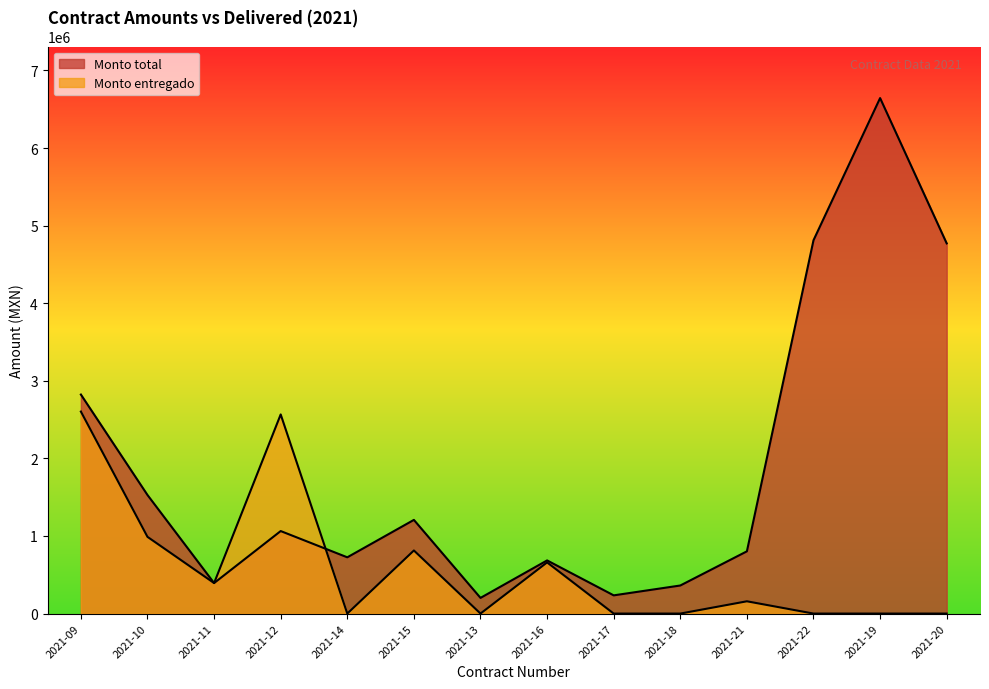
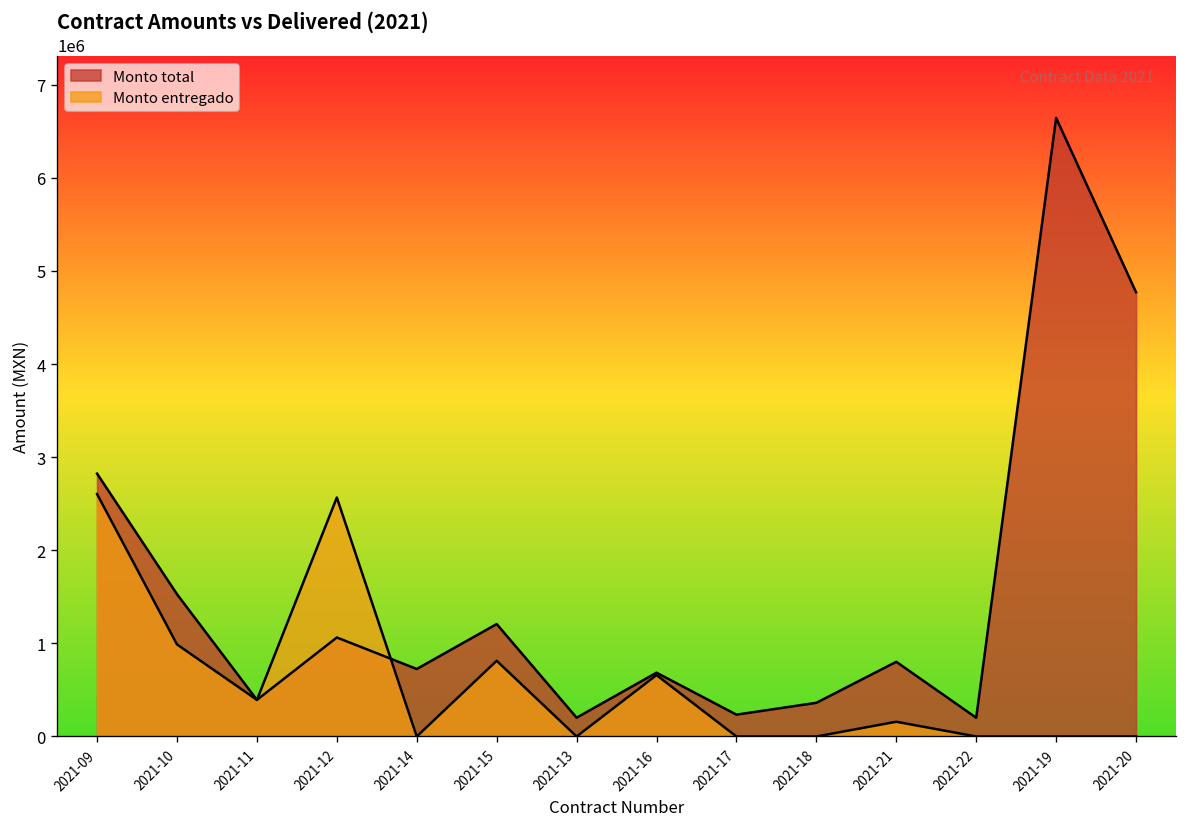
  {
    "Monto total": {
      "2021-09": 2800000,
      "2021-10": 1500000,
      "2021-12": 1100000,
      "2021-14": 700000,
      "2021-15": 1200000,
      "2021-13": 200000,
      "2021-17": 200000,
      "2021-18": 400000,
      "2021-21": 800000,
-     "2021-22": 4800000,
+     "2021-22": 200000,
      "2021-19": 6600000,
      "2021-20": 4800000
    },
    "Monto entregado": {
      "2021-09": 2600000,
      "2021-10": 1000000,
      "2021-12": 2600000,
      "2021-14": 0,
      "2021-15": 800000,
      "2021-13": 0,
      "2021-17": 0,
      "2021-18": 0,
      "2021-21": 200000,
      "2021-22": 0,
      "2021-19": 0,
      "2021-20": 0
    }
  }
